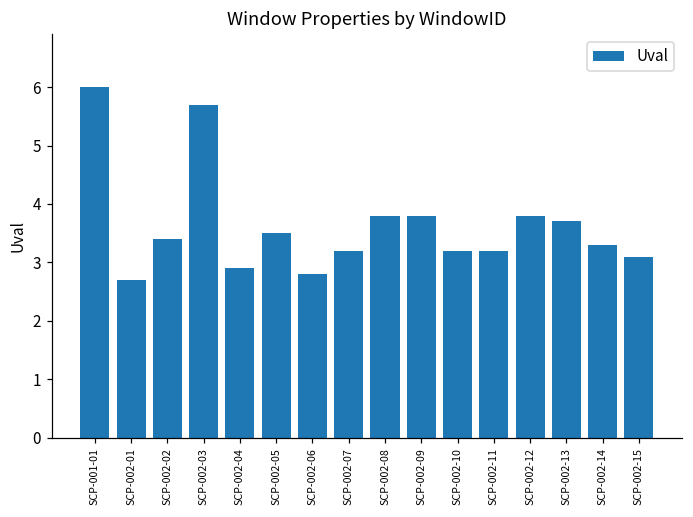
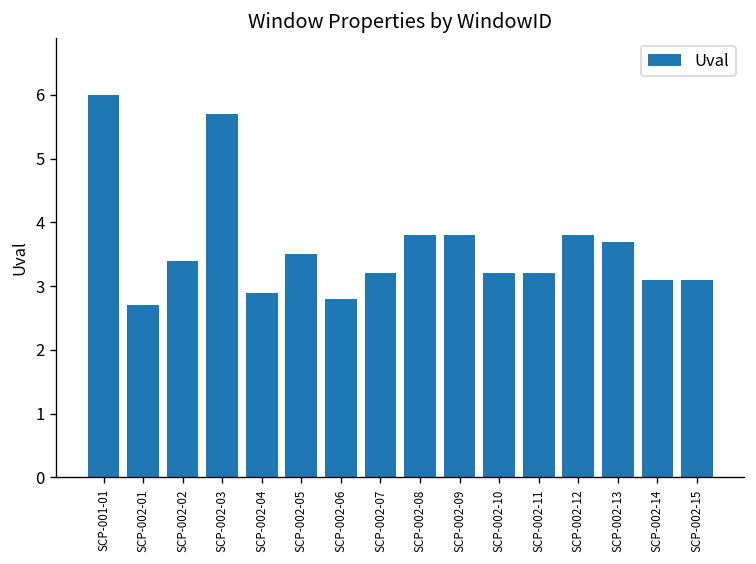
  {
    "SCP-001-01": 6.0,
    "SCP-002-01": 2.7,
    "SCP-002-02": 3.4,
    "SCP-002-03": 5.7,
    "SCP-002-04": 2.9,
    "SCP-002-05": 3.5,
    "SCP-002-06": 2.8,
    "SCP-002-07": 3.2,
    "SCP-002-08": 3.8,
    "SCP-002-09": 3.8,
    "SCP-002-10": 3.2,
    "SCP-002-11": 3.2,
    "SCP-002-12": 3.8,
    "SCP-002-13": 3.7,
-   "SCP-002-14": 3.3,
+   "SCP-002-14": 3.1,
    "SCP-002-15": 3.1
  }
